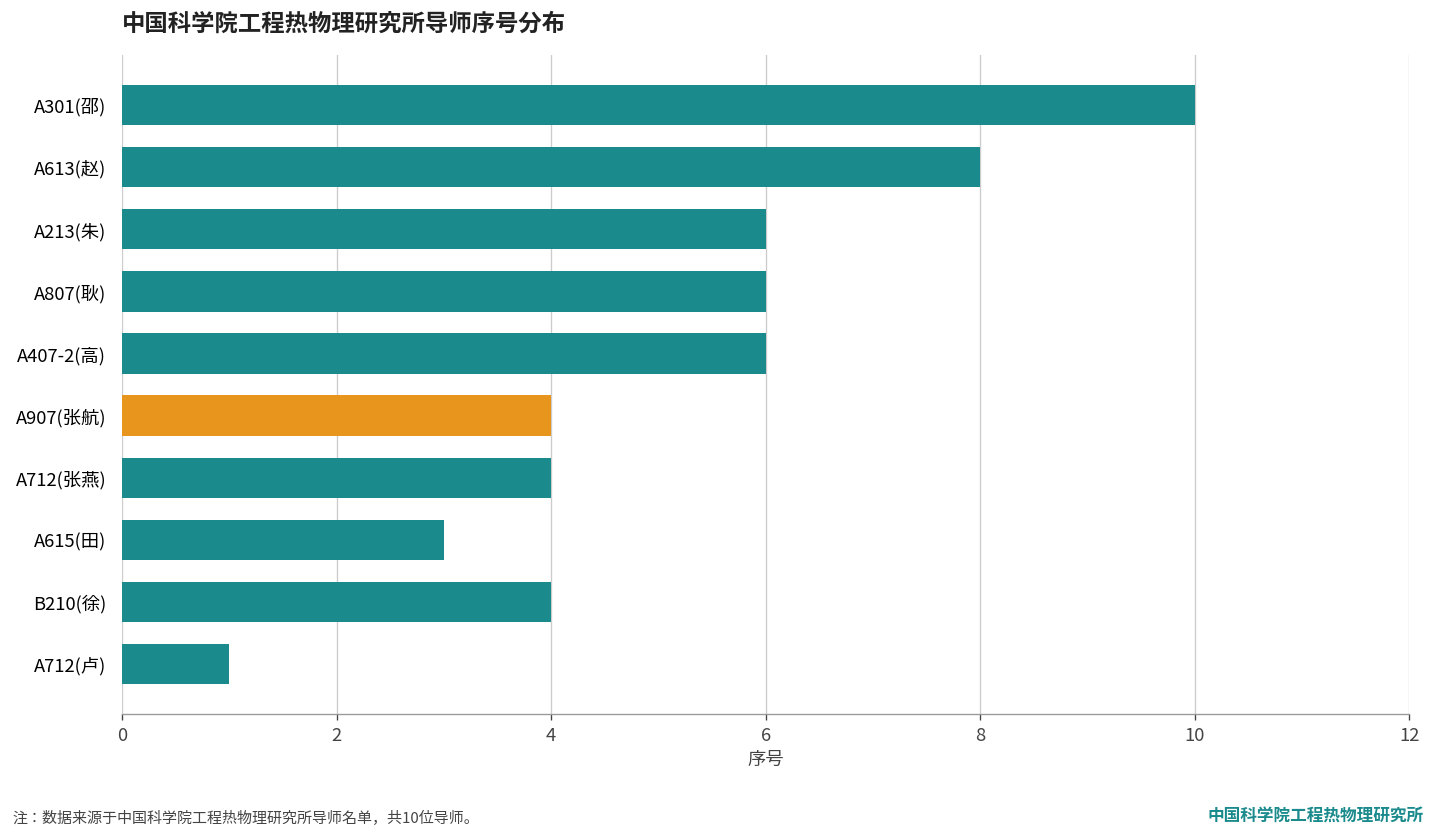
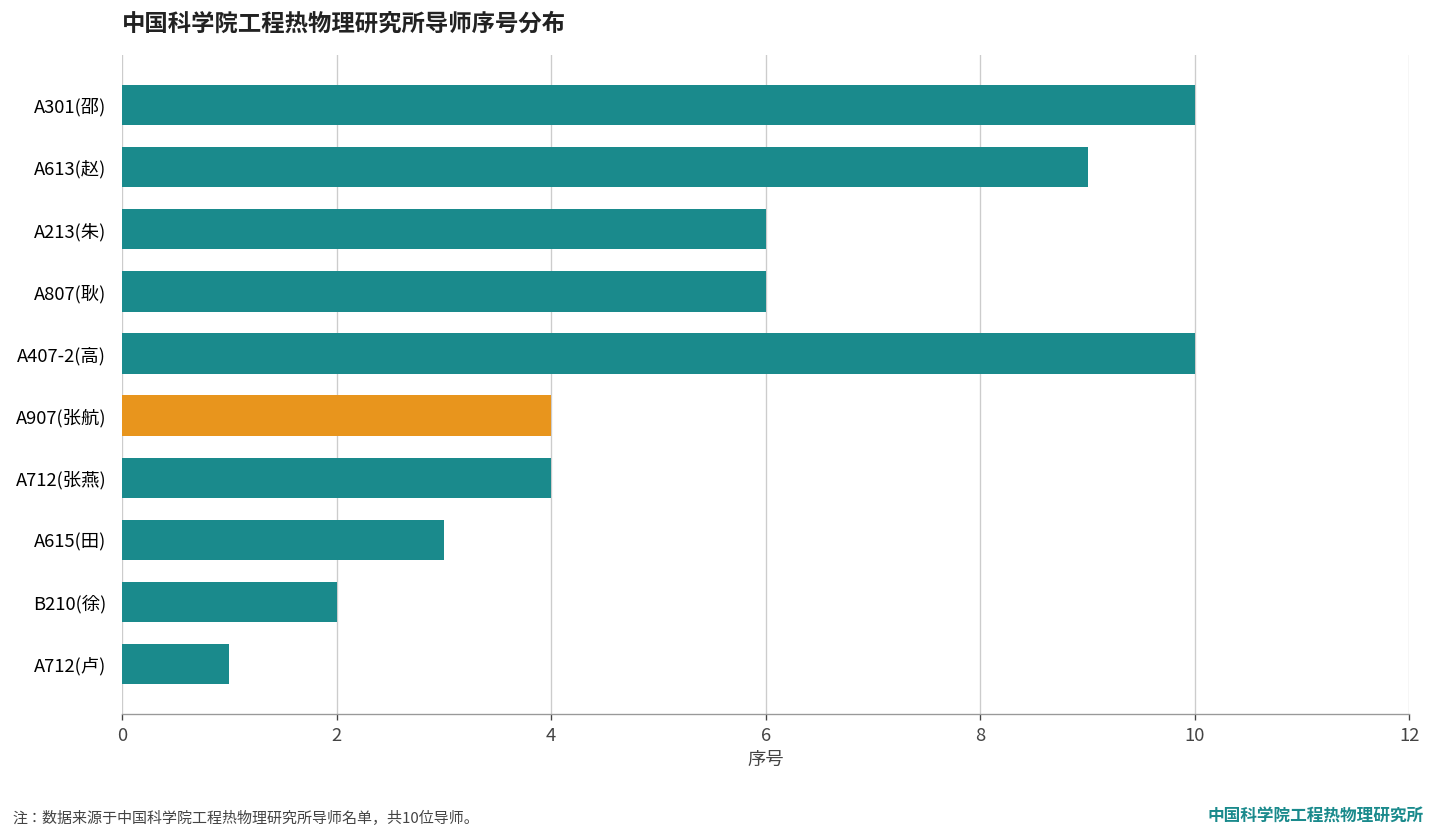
  {
    "A301(邵)": 10,
-   "A613(赵)": 8,
+   "A613(赵)": 9,
    "A213(朱)": 6,
    "A807(耿)": 6,
-   "A407-2(高)": 6,
+   "A407-2(高)": 10,
    "A907(张航)": 4,
    "A712(张燕)": 4,
    "A615(田)": 3,
-   "B210(徐)": 4,
+   "B210(徐)": 2,
    "A712(卢)": 1
  }
